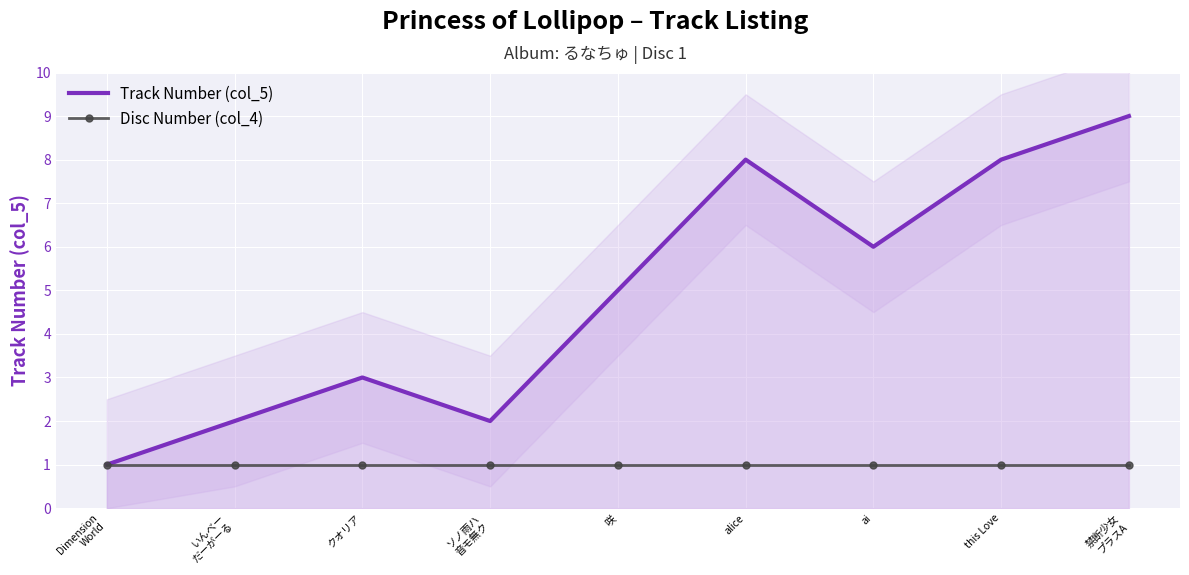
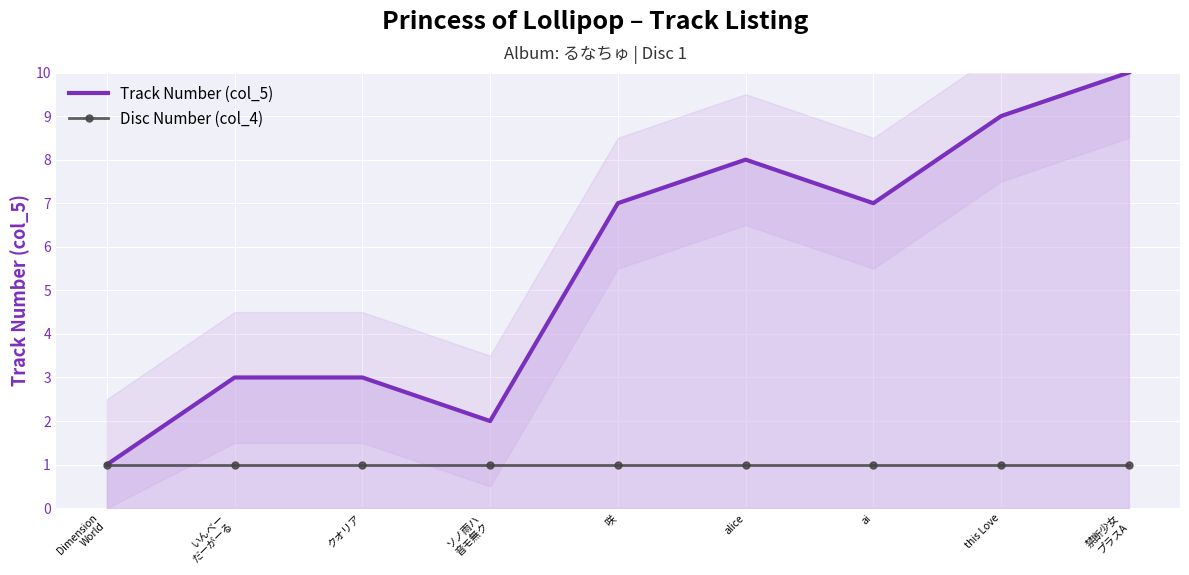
  {
    "Track Number (col_5)": {
-     "いんべー だーがーる": 2,
+     "いんべー だーがーる": 3,
      "クオリア": 3,
      "ソノ雨ハ 音モ無ク": 2,
-     "咲": 5,
+     "咲": 7,
      "alice": 8,
-     "ai": 6,
-     "this Love": 8,
-     "禁断少女 プラスA": 9
+     "ai": 7,
+     "this Love": 9,
+     "禁断少女 プラスA": 10
    },
    "Disc Number (col_4)": {
      "いんべー だーがーる": 1,
      "クオリア": 1,
      "ソノ雨ハ 音モ無ク": 1,
      "咲": 1,
      "alice": 1,
      "ai": 1,
      "this Love": 1,
      "禁断少女 プラスA": 1
    }
  }
